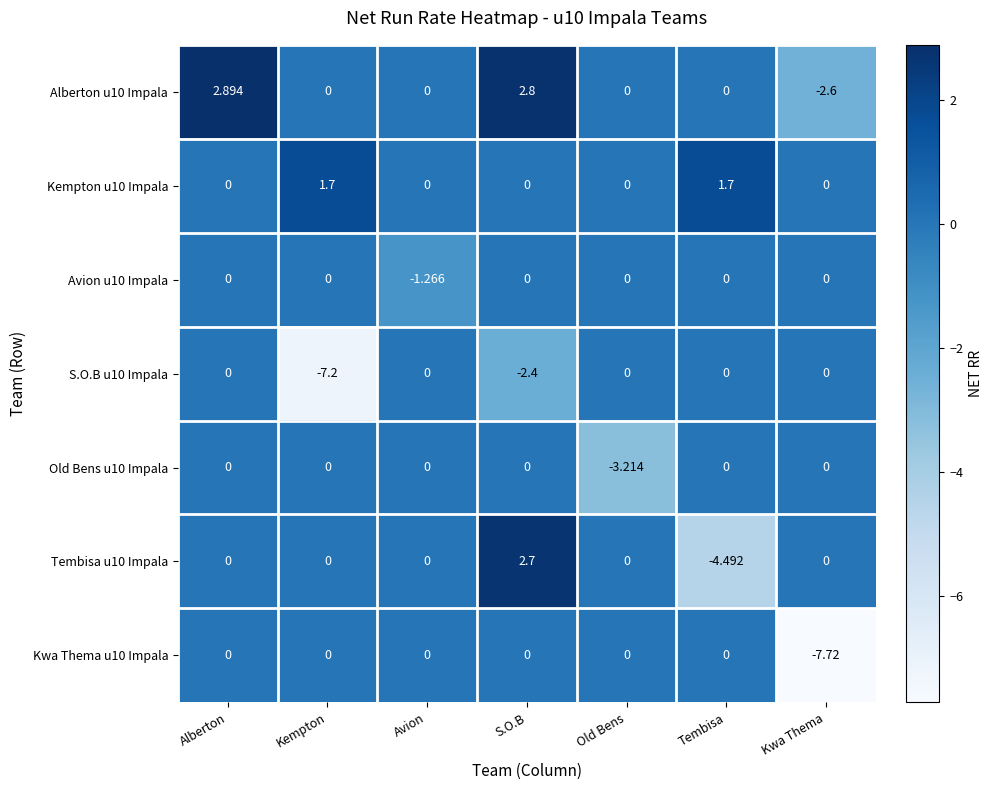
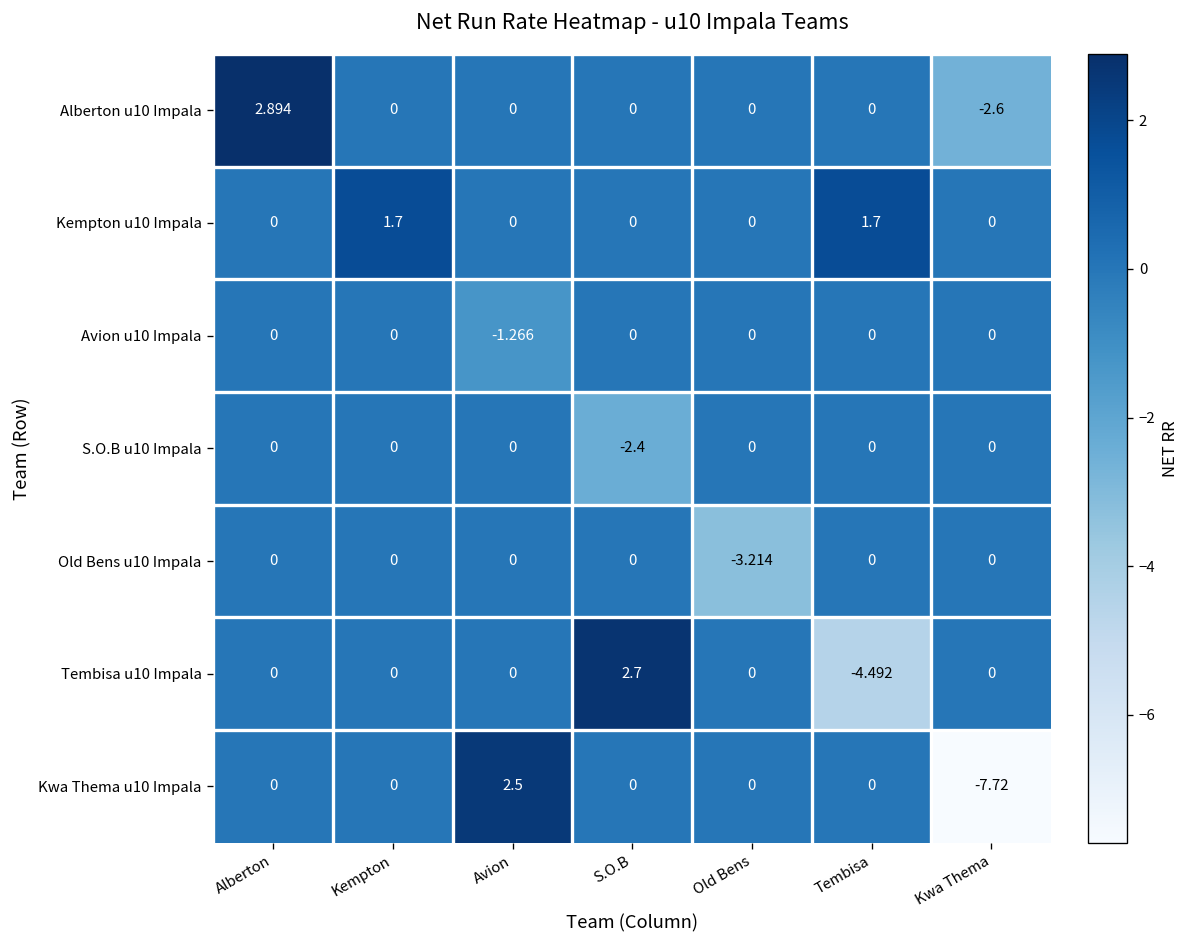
  {
    "Alberton u10 Impala": {
      "Alberton": 2.894,
      "Kempton": 0,
      "Avion": 0,
-     "S.O.B": 2.8,
+     "S.O.B": 0,
      "Old Bens": 0,
      "Tembisa": 0,
      "Kwa Thema": -2.6
    },
    "Kempton u10 Impala": {
      "Alberton": 0,
      "Kempton": 1.7,
      "Avion": 0,
      "S.O.B": 0,
      "Old Bens": 0,
      "Tembisa": 1.7,
      "Kwa Thema": 0
    },
    "Avion u10 Impala": {
      "Alberton": 0,
      "Kempton": 0,
      "Avion": -1.266,
      "S.O.B": 0,
      "Old Bens": 0,
      "Tembisa": 0,
      "Kwa Thema": 0
    },
    "S.O.B u10 Impala": {
      "Alberton": 0,
-     "Kempton": -7.2,
+     "Kempton": 0,
      "Avion": 0,
      "S.O.B": -2.4,
      "Old Bens": 0,
      "Tembisa": 0,
      "Kwa Thema": 0
    },
    "Old Bens u10 Impala": {
      "Alberton": 0,
      "Kempton": 0,
      "Avion": 0,
      "S.O.B": 0,
      "Old Bens": -3.214,
      "Tembisa": 0,
      "Kwa Thema": 0
    },
    "Tembisa u10 Impala": {
      "Alberton": 0,
      "Kempton": 0,
      "Avion": 0,
      "S.O.B": 2.7,
      "Old Bens": 0,
      "Tembisa": -4.492,
      "Kwa Thema": 0
    },
    "Kwa Thema u10 Impala": {
      "Alberton": 0,
      "Kempton": 0,
-     "Avion": 0,
+     "Avion": 2.5,
      "S.O.B": 0,
      "Old Bens": 0,
      "Tembisa": 0,
      "Kwa Thema": -7.72
    }
  }
